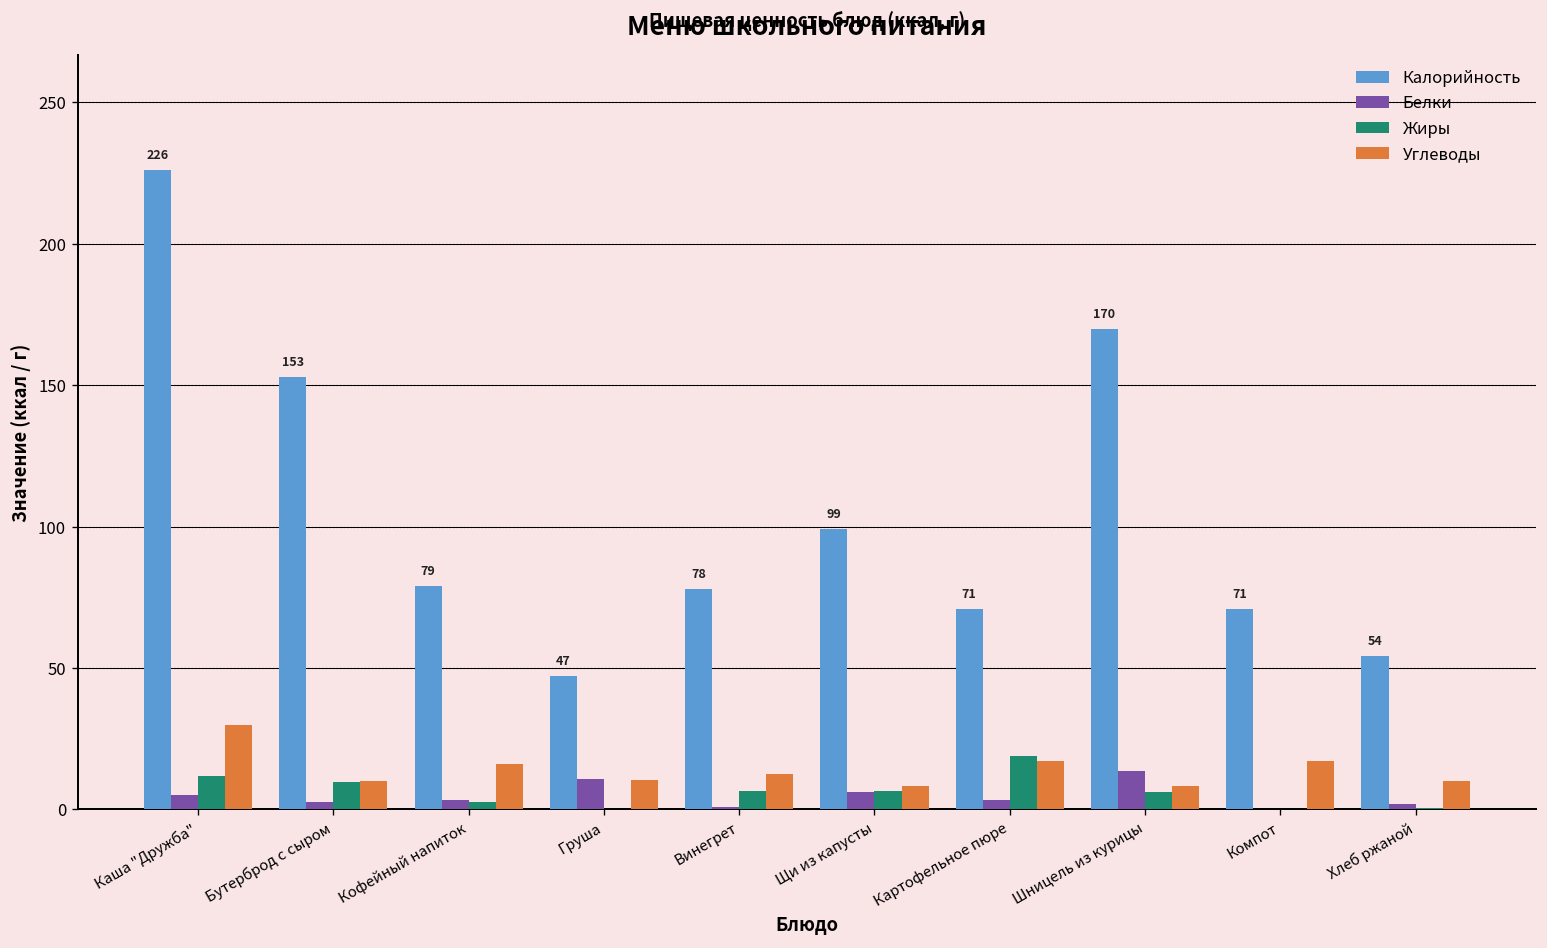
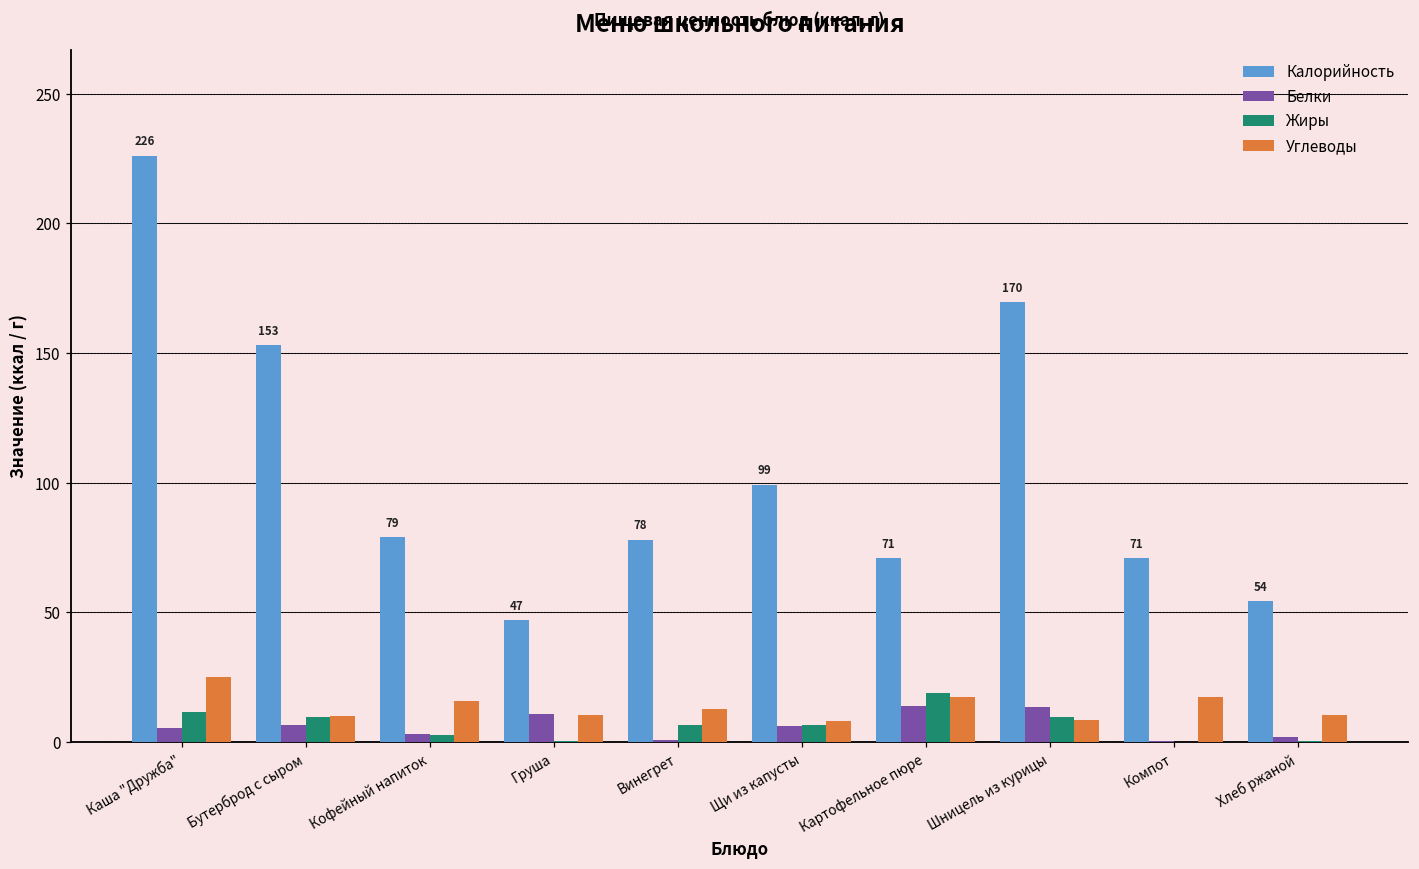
  {
    "Калорийность": {
      "Каша \"Дружба\"": 226,
      "Бутерброд с сыром": 153,
      "Кофейный напиток": 79,
      "Груша": 47,
      "Винегрет": 78,
      "Щи из капусты": 99,
      "Картофельное пюре": 71,
      "Шницель из курицы": 170,
      "Компот": 71,
      "Хлеб ржаной": 54
    },
    "Белки": {
      "Каша \"Дружба\"": 5,
-     "Бутерброд с сыром": 3,
+     "Бутерброд с сыром": 7,
      "Кофейный напиток": 3,
      "Груша": 11,
      "Щи из капусты": 6,
-     "Картофельное пюре": 3,
+     "Картофельное пюре": 14,
      "Шницель из курицы": 14,
      "Хлеб ржаной": 2
    },
    "Жиры": {
      "Каша \"Дружба\"": 12,
      "Бутерброд с сыром": 10,
      "Кофейный напиток": 3,
      "Винегрет": 6,
      "Щи из капусты": 7,
      "Картофельное пюре": 19,
-     "Шницель из курицы": 6
+     "Шницель из курицы": 10
    },
    "Углеводы": {
-     "Каша \"Дружба\"": 30,
+     "Каша \"Дружба\"": 25,
      "Бутерброд с сыром": 10,
      "Кофейный напиток": 16,
      "Груша": 10,
      "Винегрет": 13,
      "Щи из капусты": 8,
      "Картофельное пюре": 17,
      "Шницель из курицы": 8,
      "Компот": 17,
      "Хлеб ржаной": 10
    }
  }
